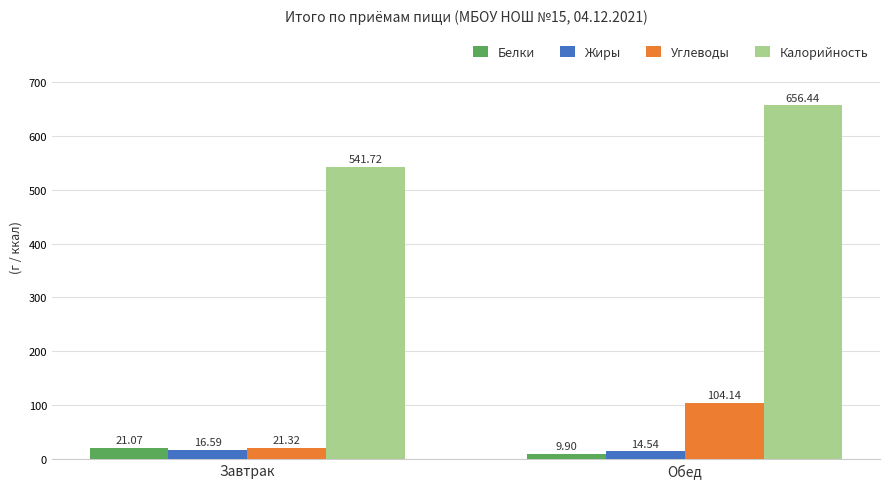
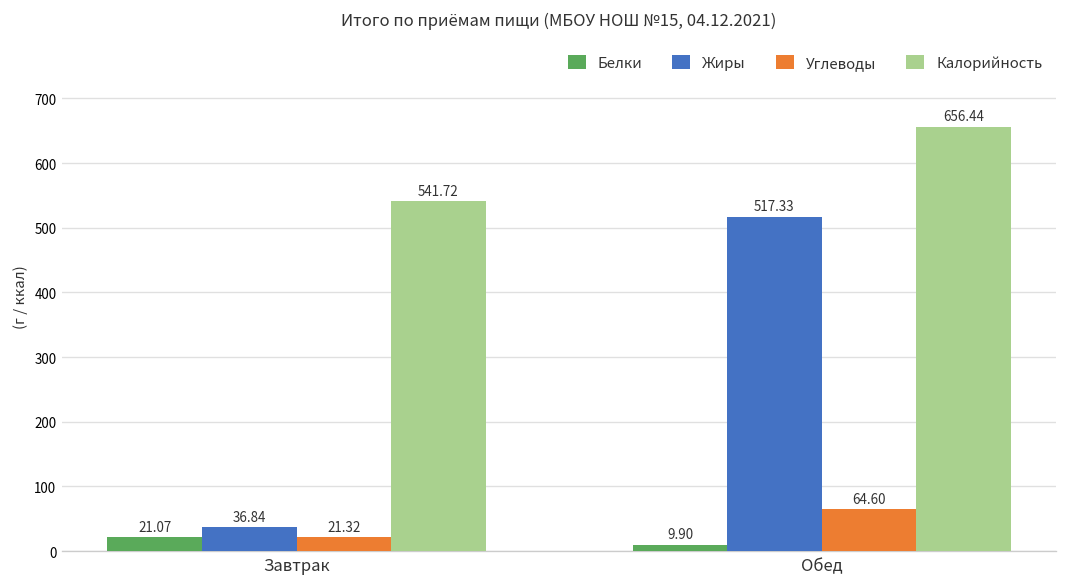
  {
    "Белки": {
      "Завтрак": 21.07,
      "Обед": 9.90
    },
    "Жиры": {
-     "Завтрак": 16.59,
-     "Обед": 14.54
+     "Завтрак": 36.84,
+     "Обед": 517.33
    },
    "Углеводы": {
      "Завтрак": 21.32,
-     "Обед": 104.14
+     "Обед": 64.60
    },
    "Калорийность": {
      "Завтрак": 541.72,
      "Обед": 656.44
    }
  }
